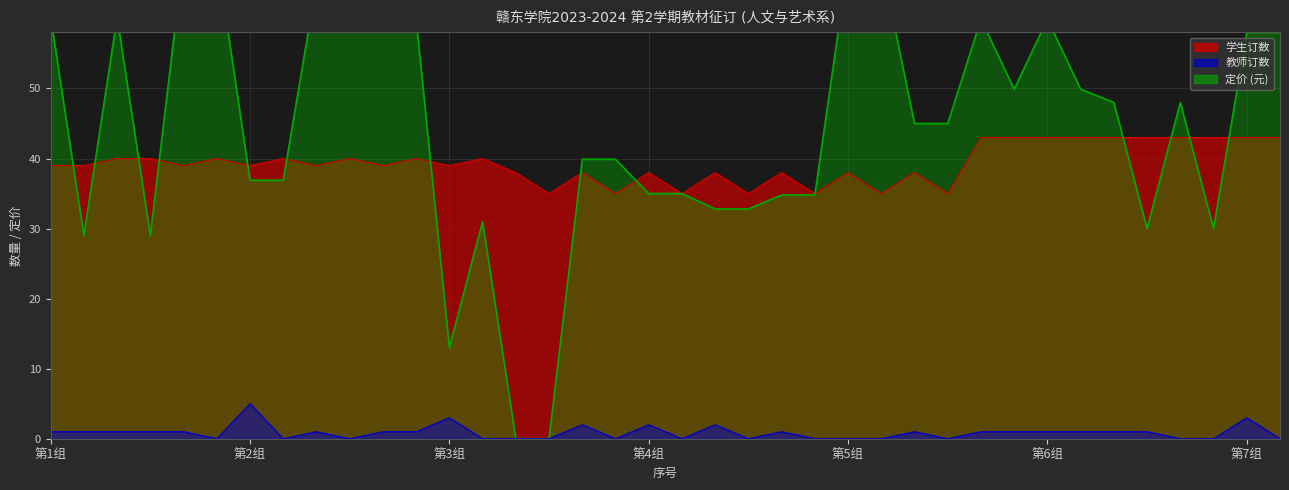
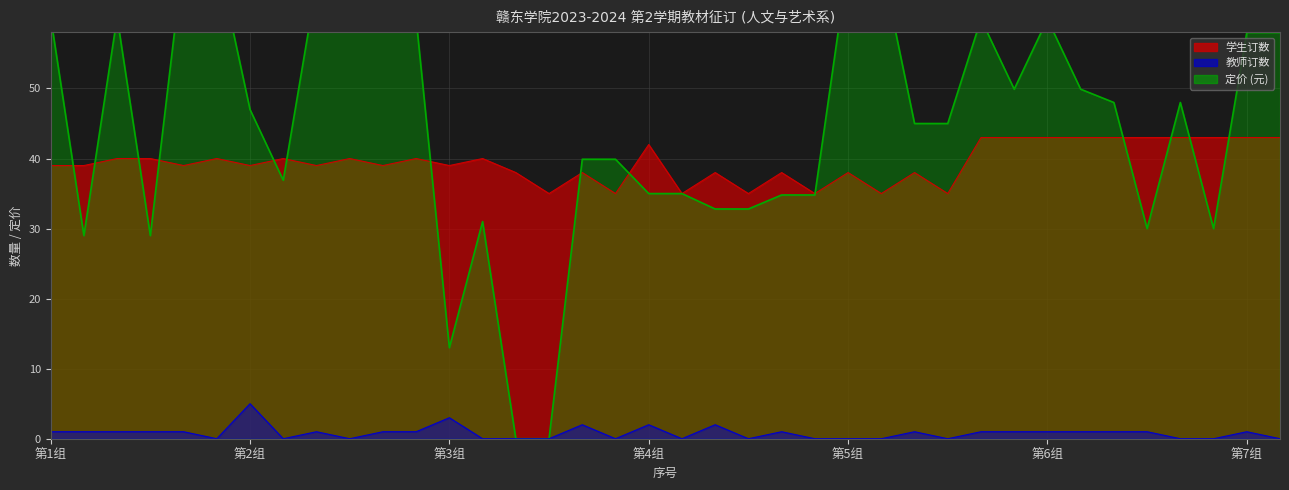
  {
    "学生订数": {
      "第1组": 39,
      "第2组": 39,
      "第3组": 39,
-     "第4组": 38,
+     "第4组": 42,
      "第5组": 38,
      "第6组": 43,
      "第7组": 43
    },
    "定价 (元)": {
-     "第2组": 37,
+     "第2组": 47,
      "第3组": 13,
      "第4组": 35,
      "第7组": 58
    },
    "教师订数": {
      "第1组": 1,
      "第2组": 5,
      "第3组": 3,
      "第4组": 2,
      "第5组": 0,
      "第6组": 1,
-     "第7组": 3
+     "第7组": 1
    }
  }
